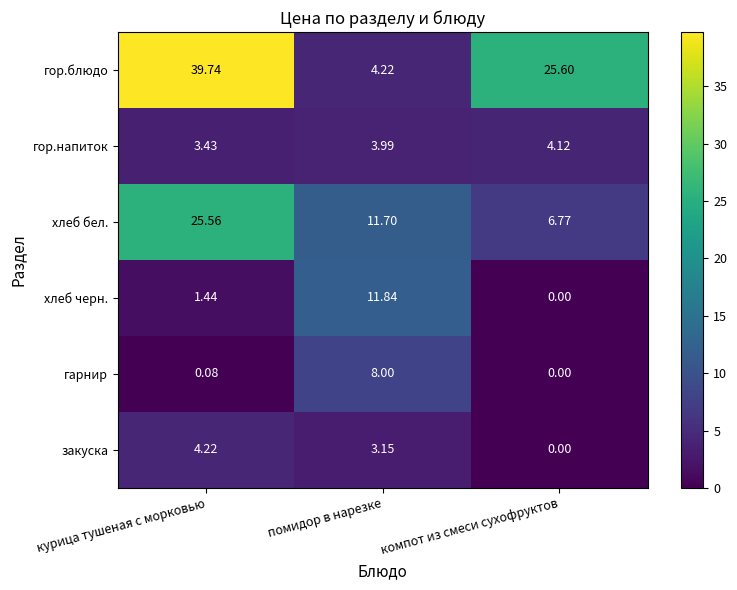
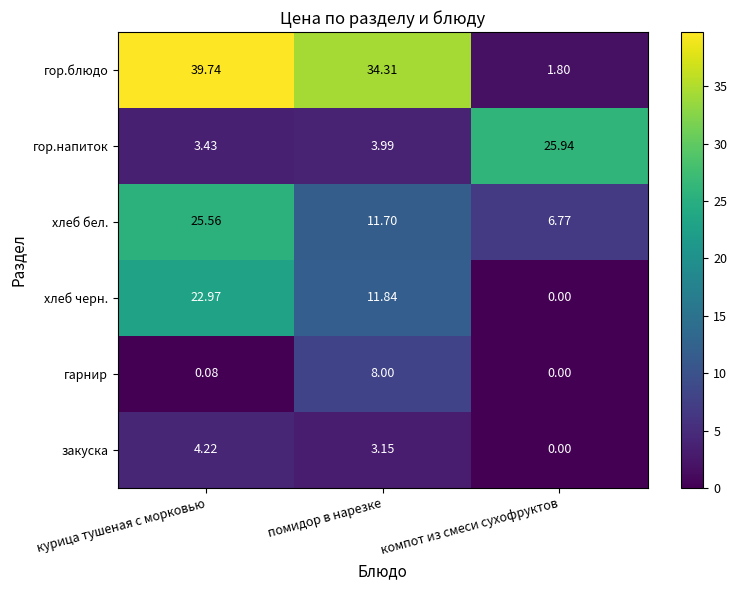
  {
    "гор.блюдо": {
      "курица тушеная с морковью": 39.74,
-     "помидор в нарезке": 4.22,
-     "компот из смеси сухофруктов": 25.60
+     "помидор в нарезке": 34.31,
+     "компот из смеси сухофруктов": 1.80
    },
    "гор.напиток": {
      "курица тушеная с морковью": 3.43,
      "помидор в нарезке": 3.99,
-     "компот из смеси сухофруктов": 4.12
+     "компот из смеси сухофруктов": 25.94
    },
    "хлеб бел.": {
      "курица тушеная с морковью": 25.56,
      "помидор в нарезке": 11.70,
      "компот из смеси сухофруктов": 6.77
    },
    "хлеб черн.": {
-     "курица тушеная с морковью": 1.44,
+     "курица тушеная с морковью": 22.97,
      "помидор в нарезке": 11.84,
      "компот из смеси сухофруктов": 0.00
    },
    "гарнир": {
      "курица тушеная с морковью": 0.08,
      "помидор в нарезке": 8.00,
      "компот из смеси сухофруктов": 0.00
    },
    "закуска": {
      "курица тушеная с морковью": 4.22,
      "помидор в нарезке": 3.15,
      "компот из смеси сухофруктов": 0.00
    }
  }
